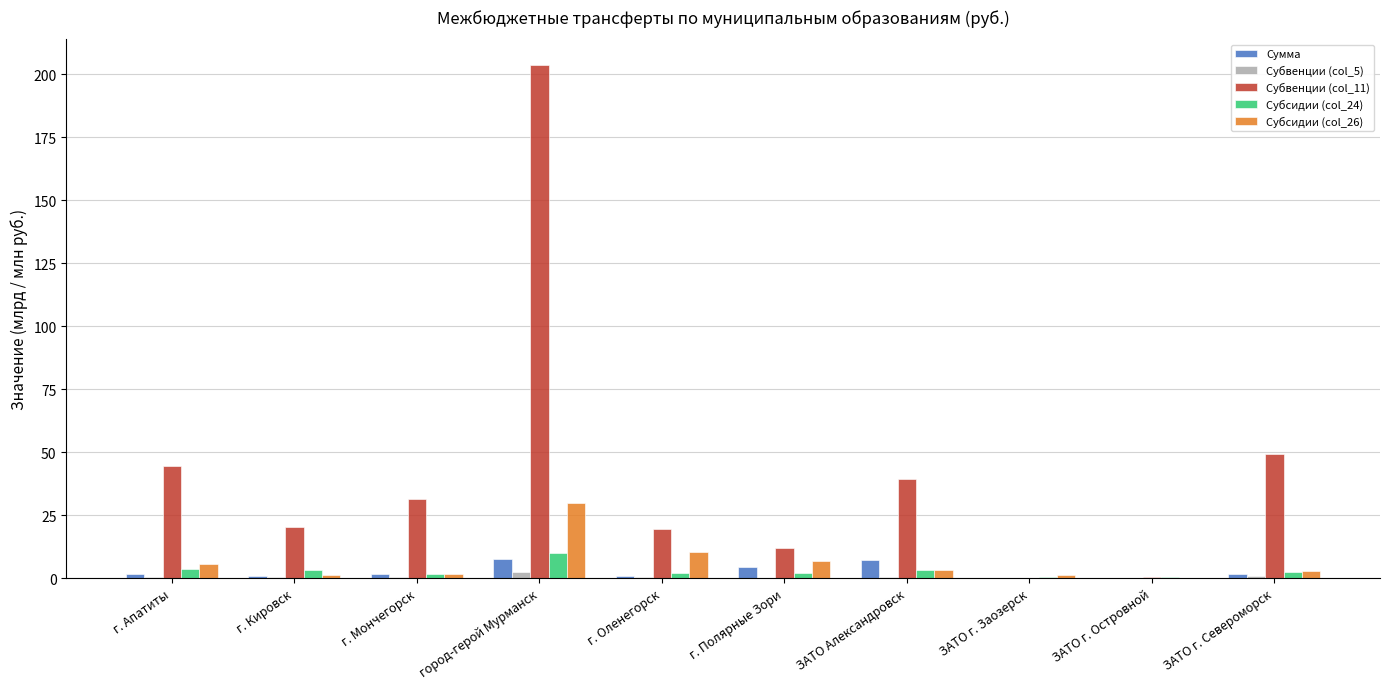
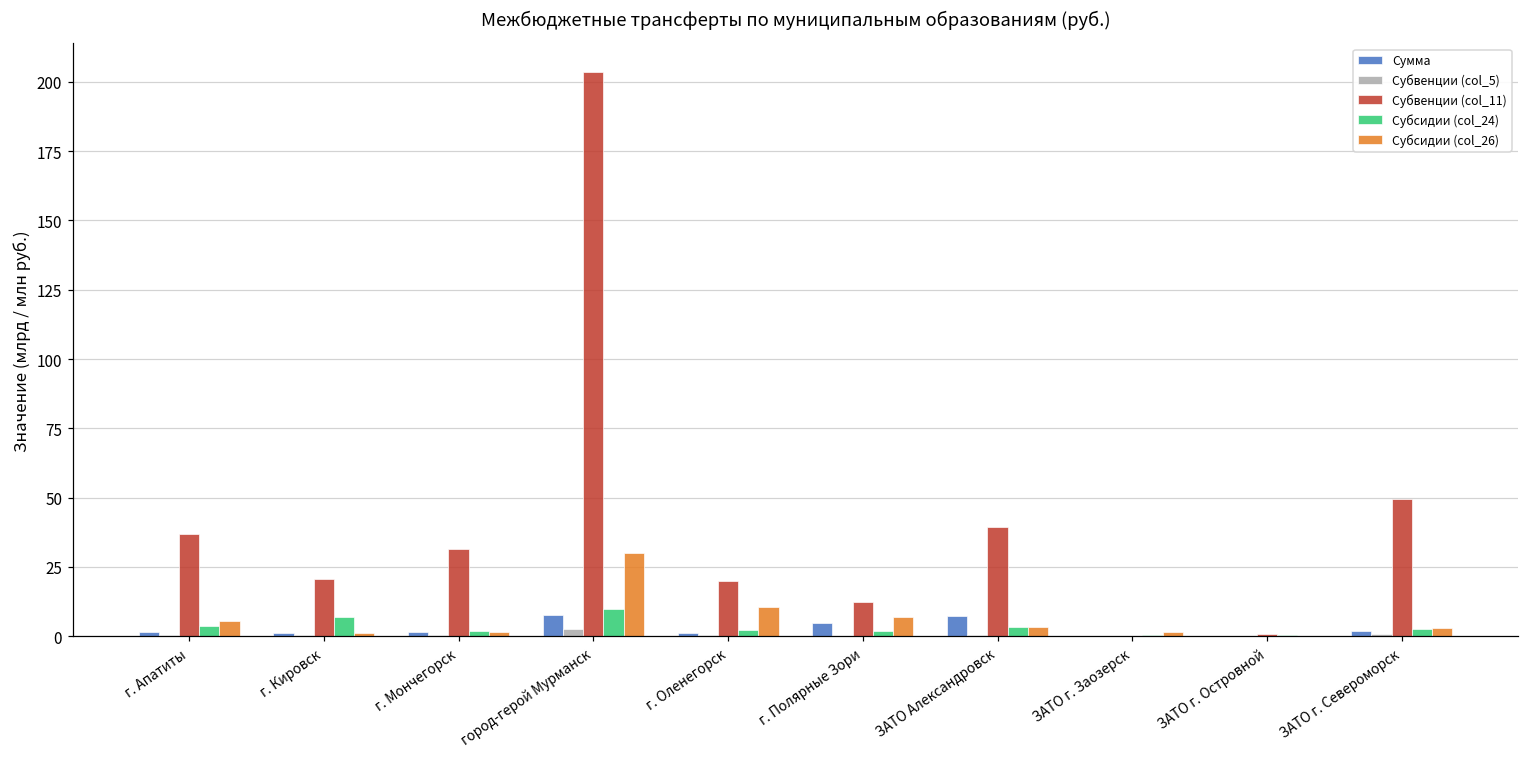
  {
    "Сумма": {
      "г. Апатиты": 2,
      "г. Кировск": 1,
      "г. Мончегорск": 2,
      "город-герой Мурманск": 8,
      "г. Полярные Зори": 5,
      "ЗАТО Александровск": 7,
      "ЗАТО г. Североморск": 2
    },
    "Субвенции (col_5)": {
      "город-герой Мурманск": 2
    },
    "Субвенции (col_11)": {
-     "г. Апатиты": 45,
+     "г. Апатиты": 37,
      "г. Кировск": 21,
      "г. Мончегорск": 31,
      "город-герой Мурманск": 204,
      "г. Оленегорск": 20,
      "г. Полярные Зори": 12,
      "ЗАТО Александровск": 40,
      "ЗАТО г. Заозерск": 0,
      "ЗАТО г. Североморск": 50
    },
    "Субсидии (col_24)": {
      "г. Апатиты": 4,
-     "г. Кировск": 3,
+     "г. Кировск": 7,
      "г. Мончегорск": 2,
      "город-герой Мурманск": 10,
      "г. Оленегорск": 2,
      "г. Полярные Зори": 2,
      "ЗАТО Александровск": 3,
      "ЗАТО г. Североморск": 3
    },
    "Субсидии (col_26)": {
      "г. Апатиты": 5,
      "г. Кировск": 1,
      "г. Мончегорск": 2,
      "город-герой Мурманск": 30,
      "г. Оленегорск": 10,
      "г. Полярные Зори": 7,
      "ЗАТО Александровск": 3,
      "ЗАТО г. Заозерск": 1,
      "ЗАТО г. Островной": 0,
      "ЗАТО г. Североморск": 3
    }
  }
